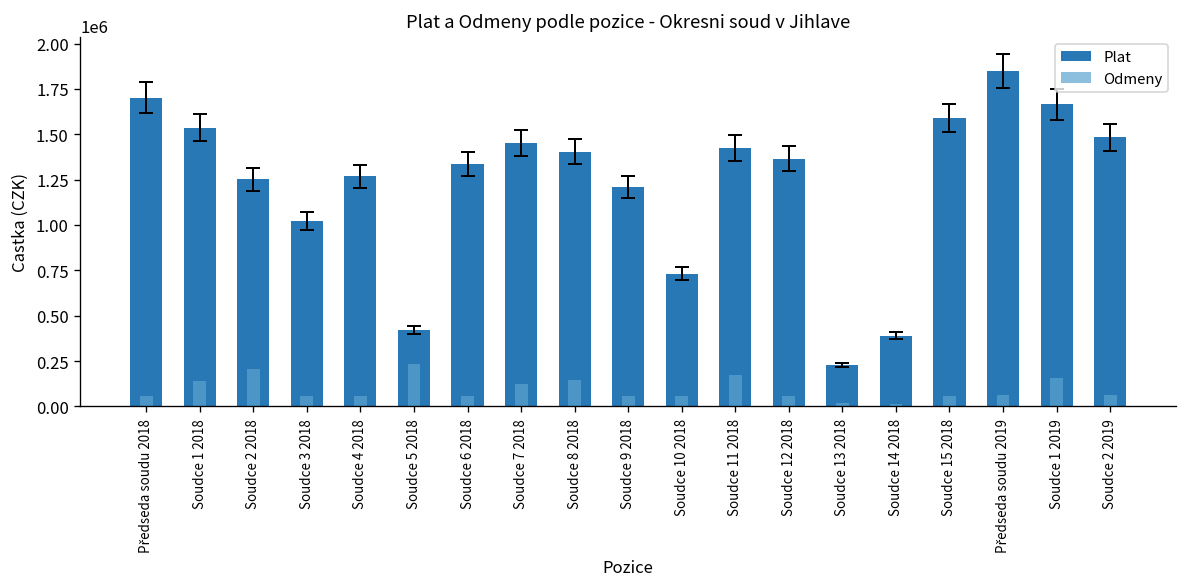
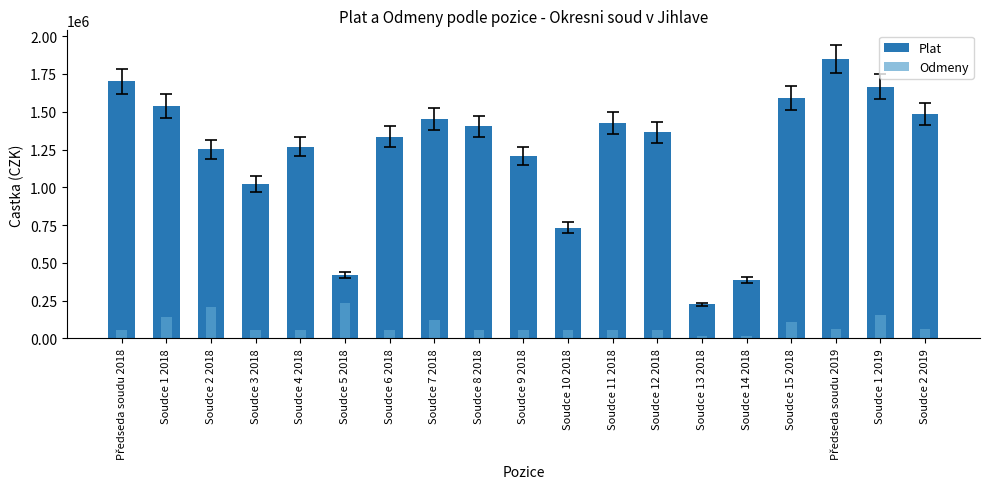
  {
    "Odmeny": {
-     "Soudce 8 2018": 150000,
-     "Soudce 11 2018": 170000,
-     "Soudce 15 2018": 60000
+     "Soudce 8 2018": 60000,
+     "Soudce 11 2018": 60000,
+     "Soudce 15 2018": 110000
    }
  }
